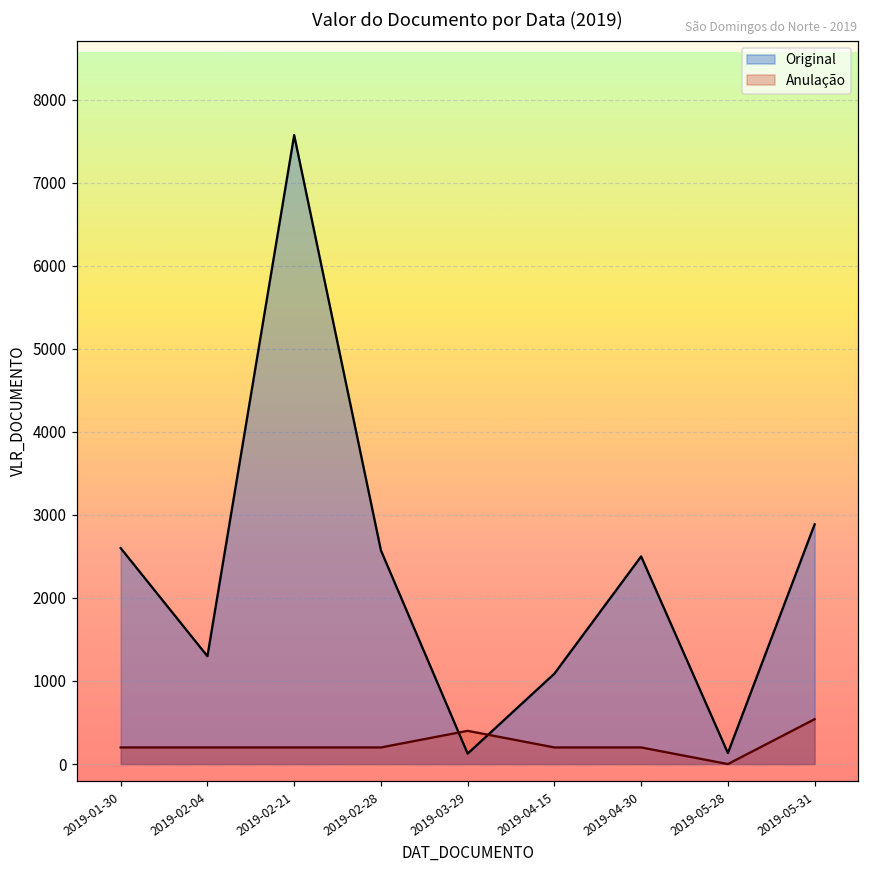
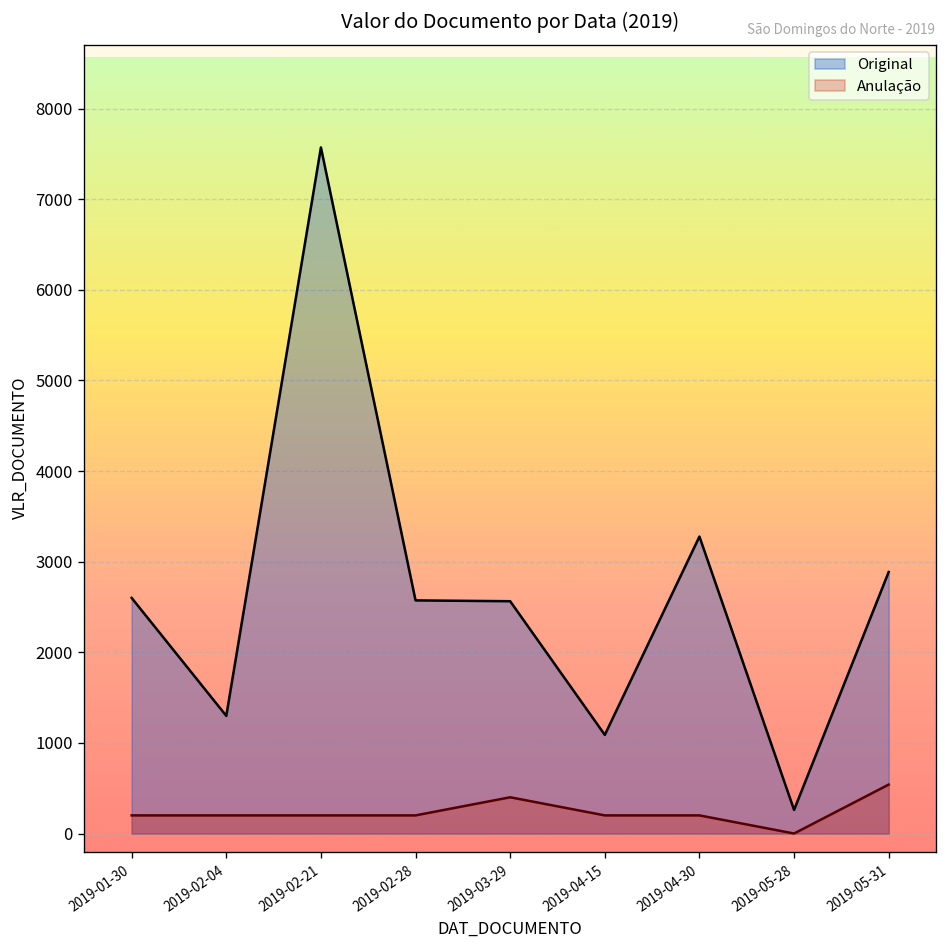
  {
    "Original": {
      "2019-01-30": 2600,
      "2019-02-04": 1300,
      "2019-02-21": 7600,
      "2019-02-28": 2600,
-     "2019-03-29": 100,
+     "2019-03-29": 2600,
      "2019-04-15": 1100,
-     "2019-04-30": 2500,
-     "2019-05-28": 100,
+     "2019-04-30": 3300,
+     "2019-05-28": 300,
      "2019-05-31": 2900
    },
    "Anulação": {
      "2019-01-30": 200,
      "2019-02-04": 200,
      "2019-02-21": 200,
      "2019-02-28": 200,
      "2019-03-29": 400,
      "2019-04-15": 200,
      "2019-04-30": 200,
      "2019-05-28": 0,
      "2019-05-31": 500
    }
  }
